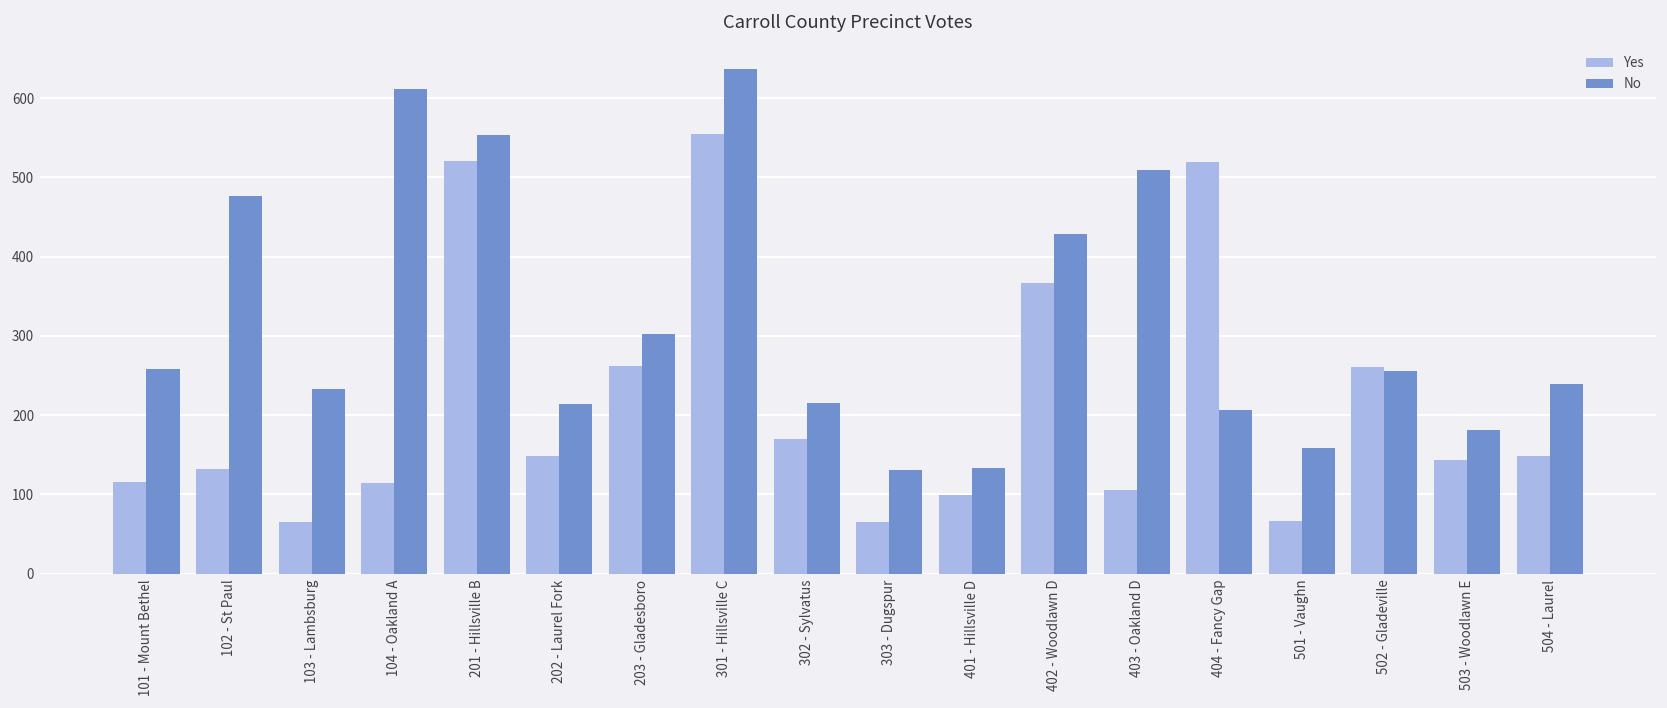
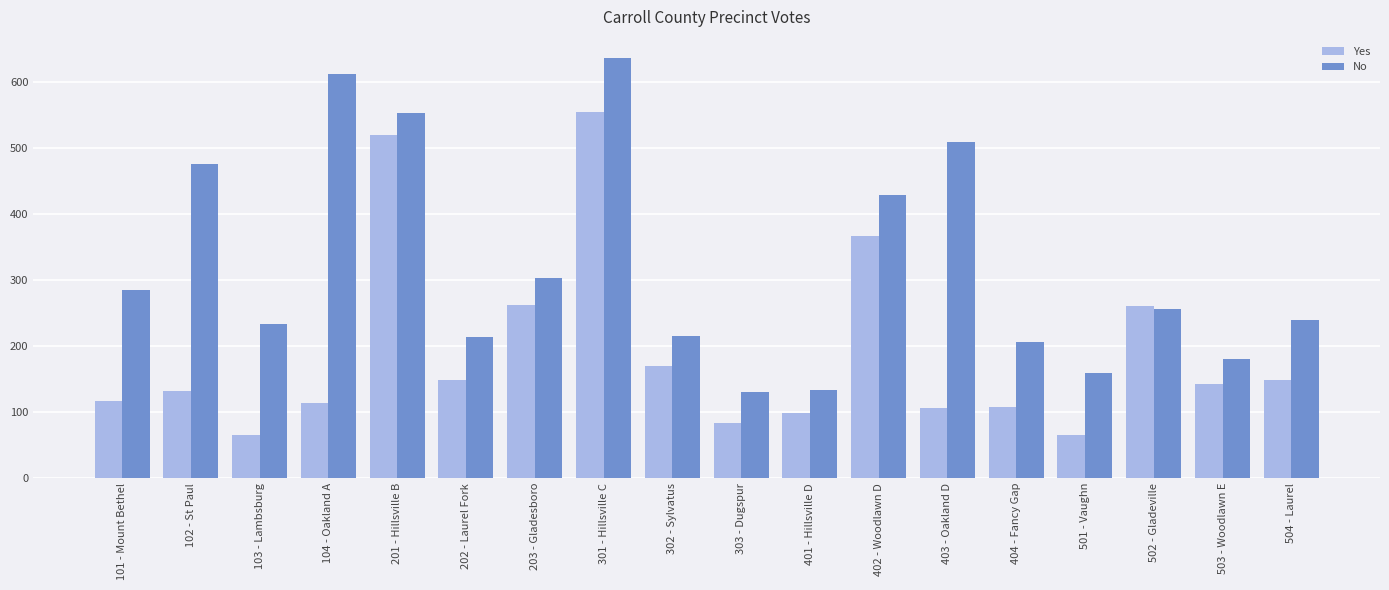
  {
    "Yes": {
      "101 - Mount Bethel": 120,
      "102 - St Paul": 130,
      "103 - Lambsburg": 70,
      "104 - Oakland A": 110,
      "201 - Hillsville B": 520,
      "202 - Laurel Fork": 150,
      "203 - Gladesboro": 260,
      "301 - Hillsville C": 550,
      "302 - Sylvatus": 170,
-     "303 - Dugspur": 70,
+     "303 - Dugspur": 80,
      "401 - Hillsville D": 100,
      "402 - Woodlawn D": 370,
      "403 - Oakland D": 110,
-     "404 - Fancy Gap": 520,
+     "404 - Fancy Gap": 110,
      "501 - Vaughn": 70,
      "502 - Gladeville": 260,
      "503 - Woodlawn E": 140,
      "504 - Laurel": 150
    },
    "No": {
-     "101 - Mount Bethel": 260,
+     "101 - Mount Bethel": 290,
      "102 - St Paul": 480,
      "103 - Lambsburg": 230,
      "104 - Oakland A": 610,
      "201 - Hillsville B": 550,
      "202 - Laurel Fork": 210,
      "203 - Gladesboro": 300,
      "301 - Hillsville C": 640,
      "302 - Sylvatus": 220,
      "303 - Dugspur": 130,
      "401 - Hillsville D": 130,
      "402 - Woodlawn D": 430,
      "403 - Oakland D": 510,
      "404 - Fancy Gap": 210,
      "501 - Vaughn": 160,
      "502 - Gladeville": 260,
      "503 - Woodlawn E": 180,
      "504 - Laurel": 240
    }
  }
